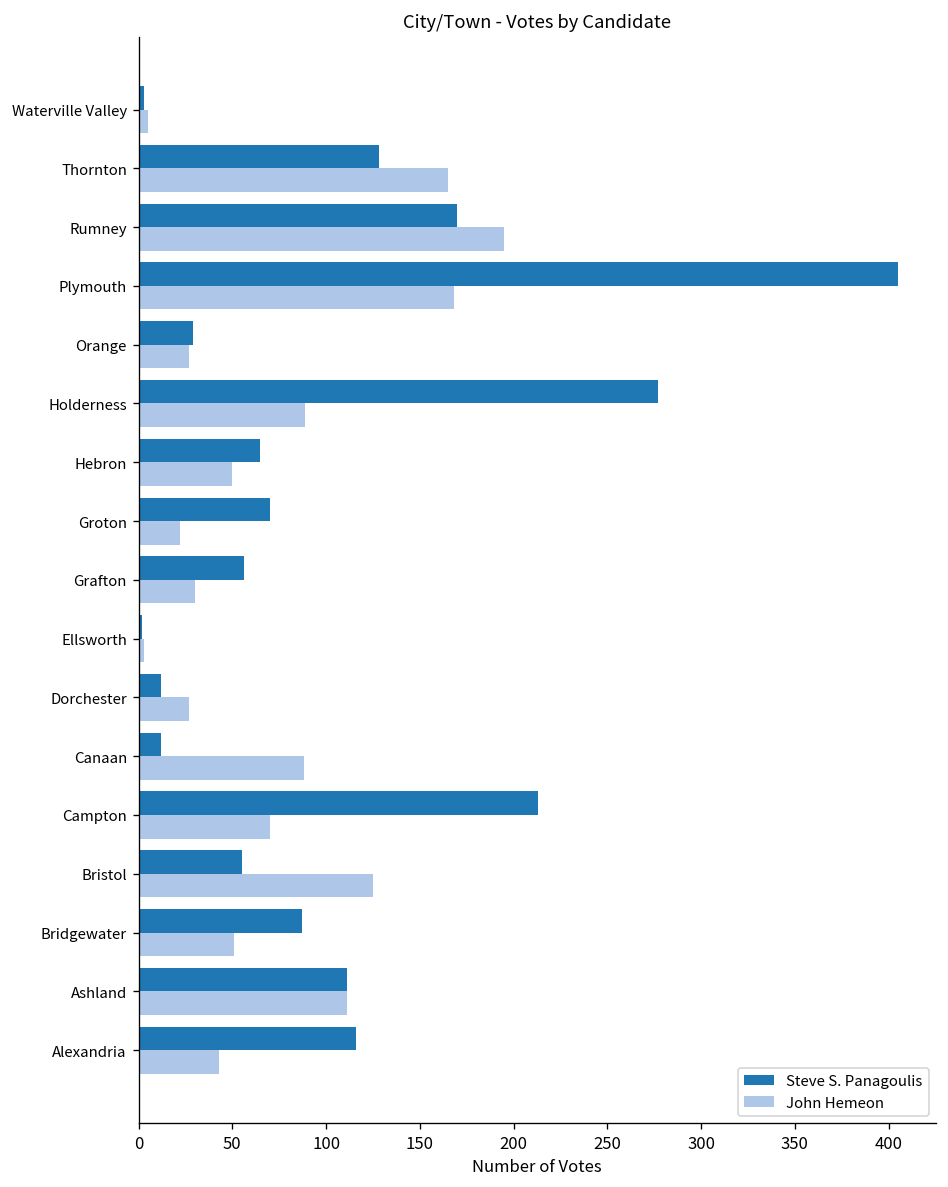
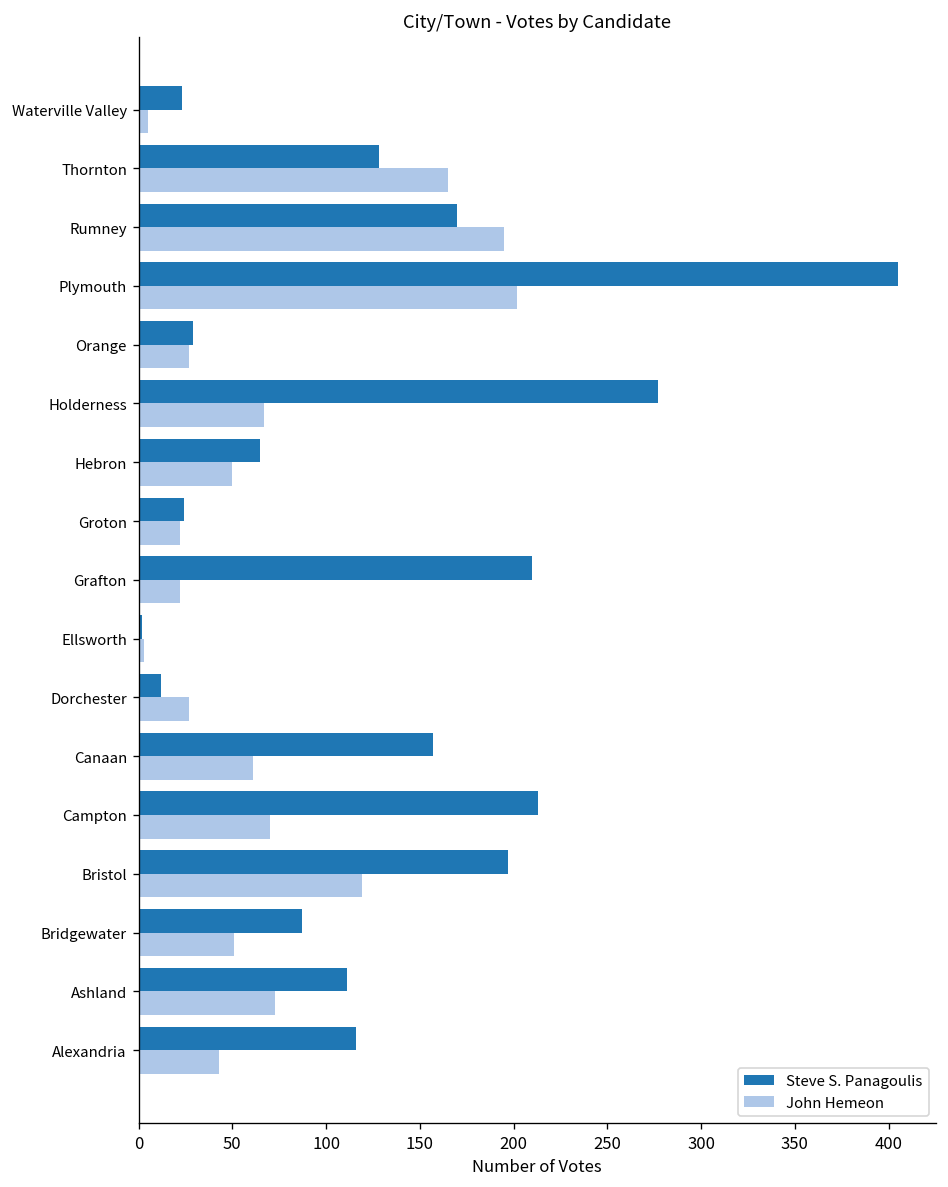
  {
    "Steve S. Panagoulis": {
-     "Waterville Valley": 3,
+     "Waterville Valley": 23,
      "Thornton": 128,
      "Rumney": 170,
      "Plymouth": 405,
      "Orange": 29,
      "Holderness": 277,
      "Hebron": 65,
-     "Groton": 70,
-     "Grafton": 56,
+     "Groton": 24,
+     "Grafton": 210,
      "Ellsworth": 2,
      "Dorchester": 12,
-     "Canaan": 12,
+     "Canaan": 157,
      "Campton": 213,
-     "Bristol": 55,
+     "Bristol": 197,
      "Bridgewater": 87,
      "Ashland": 111,
      "Alexandria": 116
    },
    "John Hemeon": {
      "Waterville Valley": 5,
      "Thornton": 165,
      "Rumney": 195,
-     "Plymouth": 168,
+     "Plymouth": 202,
      "Orange": 27,
-     "Holderness": 89,
+     "Holderness": 67,
      "Hebron": 50,
      "Groton": 22,
-     "Grafton": 30,
+     "Grafton": 22,
      "Ellsworth": 3,
      "Dorchester": 27,
-     "Canaan": 88,
+     "Canaan": 61,
      "Campton": 70,
-     "Bristol": 125,
+     "Bristol": 119,
      "Bridgewater": 51,
-     "Ashland": 111,
+     "Ashland": 73,
      "Alexandria": 43
    }
  }
